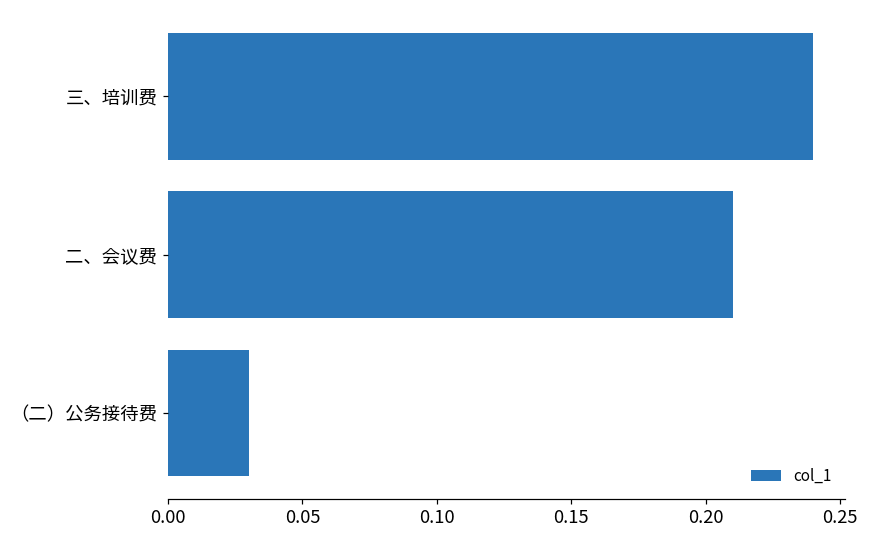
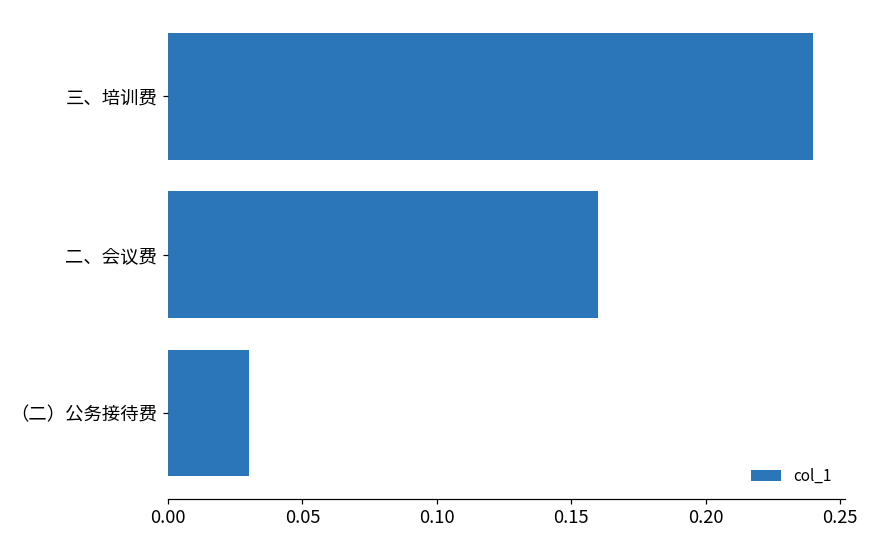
  {
    "三、培训费": 0.24,
-   "二、会议费": 0.21,
+   "二、会议费": 0.16,
    "（二）公务接待费": 0.03
  }
